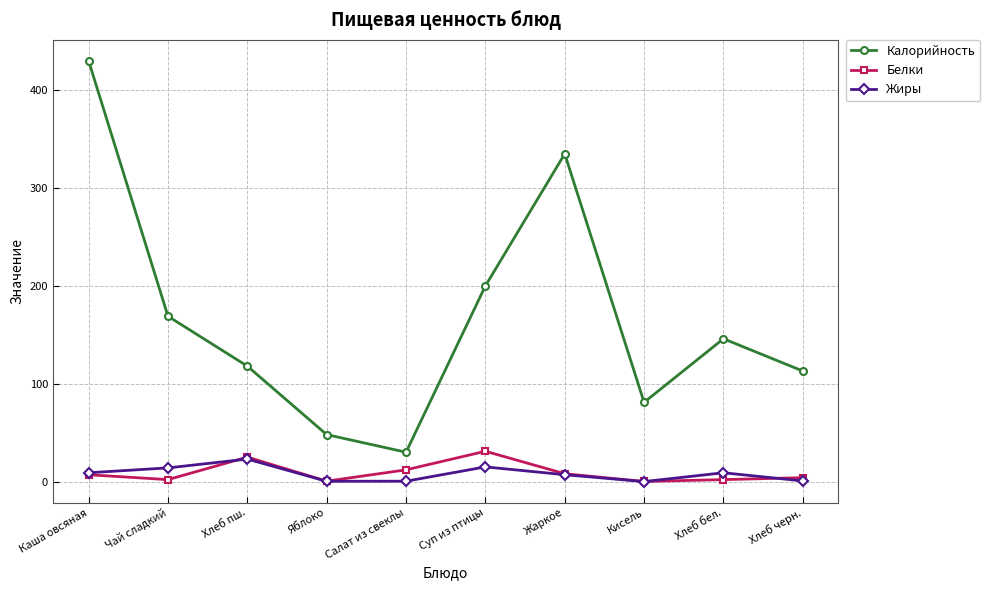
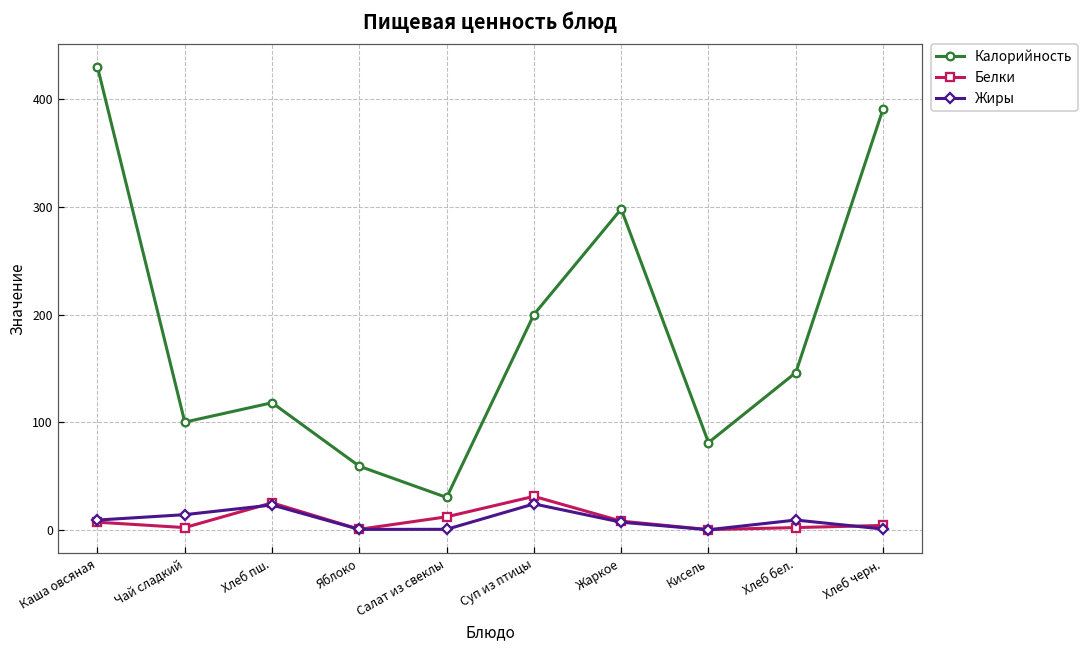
  {
    "Калорийность": {
      "Каша овсяная": 430,
-     "Чай сладкий": 170,
+     "Чай сладкий": 100,
      "Хлеб пш.": 120,
-     "Яблоко": 50,
+     "Яблоко": 60,
      "Салат из свеклы": 30,
      "Суп из птицы": 200,
-     "Жаркое": 340,
+     "Жаркое": 300,
      "Кисель": 80,
      "Хлеб бел.": 150,
-     "Хлеб черн.": 110
+     "Хлеб черн.": 390
    },
    "Белки": {
      "Чай сладкий": 0,
      "Салат из свеклы": 10,
      "Суп из птицы": 30,
      "Хлеб бел.": 0,
      "Хлеб черн.": 0
    },
    "Жиры": {
      "Чай сладкий": 10,
      "Салат из свеклы": 0,
-     "Суп из птицы": 15,
+     "Суп из птицы": 24,
      "Хлеб бел.": 10,
      "Хлеб черн.": 0
    }
  }
